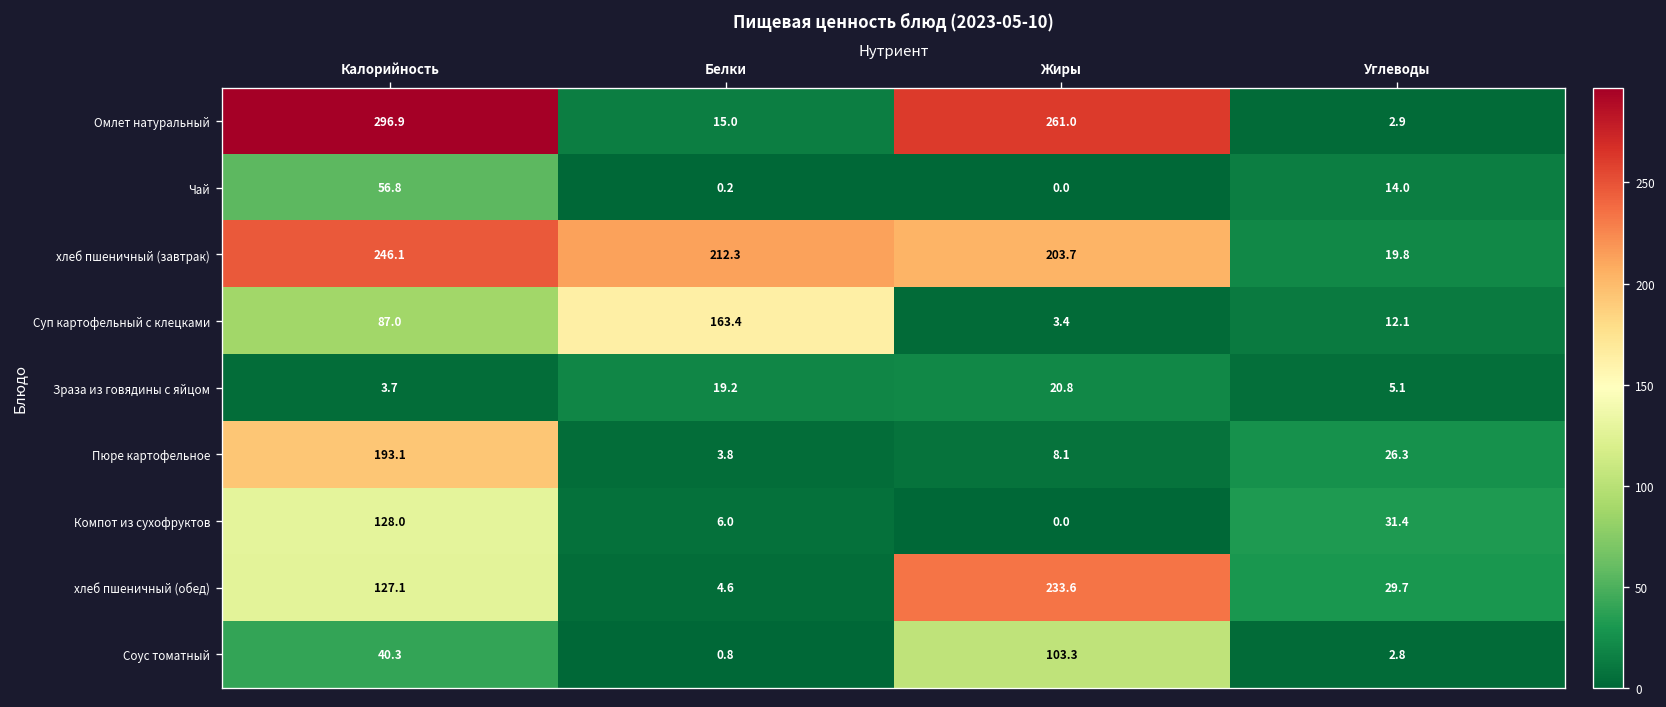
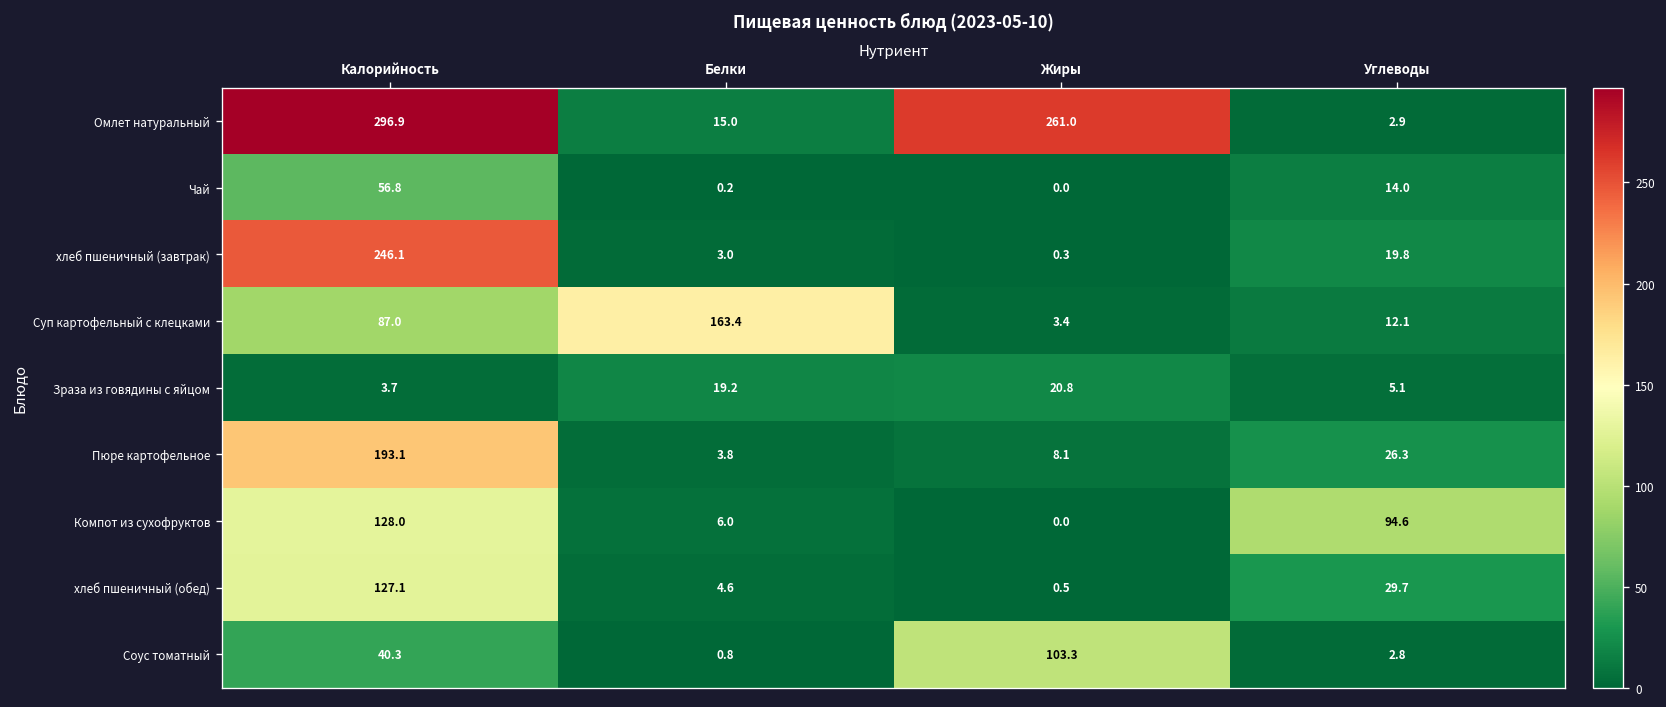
  {
    "Омлет натуральный": {
      "Калорийность": 296.9,
      "Белки": 15.0,
      "Жиры": 261.0,
      "Углеводы": 2.9
    },
    "Чай": {
      "Калорийность": 56.8,
      "Белки": 0.2,
      "Жиры": 0.0,
      "Углеводы": 14.0
    },
    "хлеб пшеничный (завтрак)": {
      "Калорийность": 246.1,
-     "Белки": 212.3,
-     "Жиры": 203.7,
+     "Белки": 3.0,
+     "Жиры": 0.3,
      "Углеводы": 19.8
    },
    "Суп картофельный с клецками": {
      "Калорийность": 87.0,
      "Белки": 163.4,
      "Жиры": 3.4,
      "Углеводы": 12.1
    },
    "Зраза из говядины с яйцом": {
      "Калорийность": 3.7,
      "Белки": 19.2,
      "Жиры": 20.8,
      "Углеводы": 5.1
    },
    "Пюре картофельное": {
      "Калорийность": 193.1,
      "Белки": 3.8,
      "Жиры": 8.1,
      "Углеводы": 26.3
    },
    "Компот из сухофруктов": {
      "Калорийность": 128.0,
      "Белки": 6.0,
      "Жиры": 0.0,
-     "Углеводы": 31.4
+     "Углеводы": 94.6
    },
    "хлеб пшеничный (обед)": {
      "Калорийность": 127.1,
      "Белки": 4.6,
-     "Жиры": 233.6,
+     "Жиры": 0.5,
      "Углеводы": 29.7
    },
    "Соус томатный": {
      "Калорийность": 40.3,
      "Белки": 0.8,
      "Жиры": 103.3,
      "Углеводы": 2.8
    }
  }
